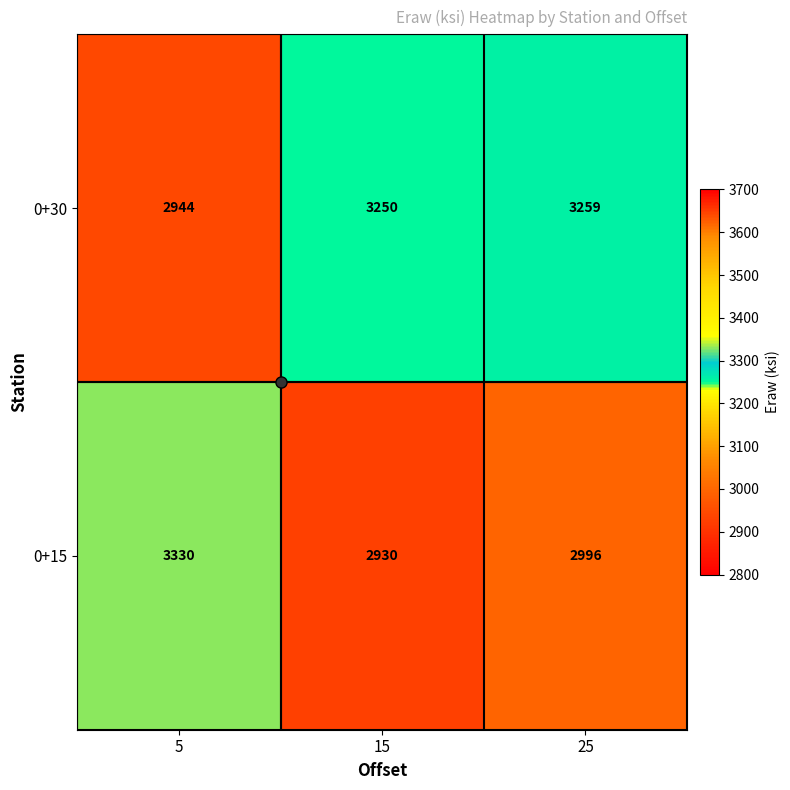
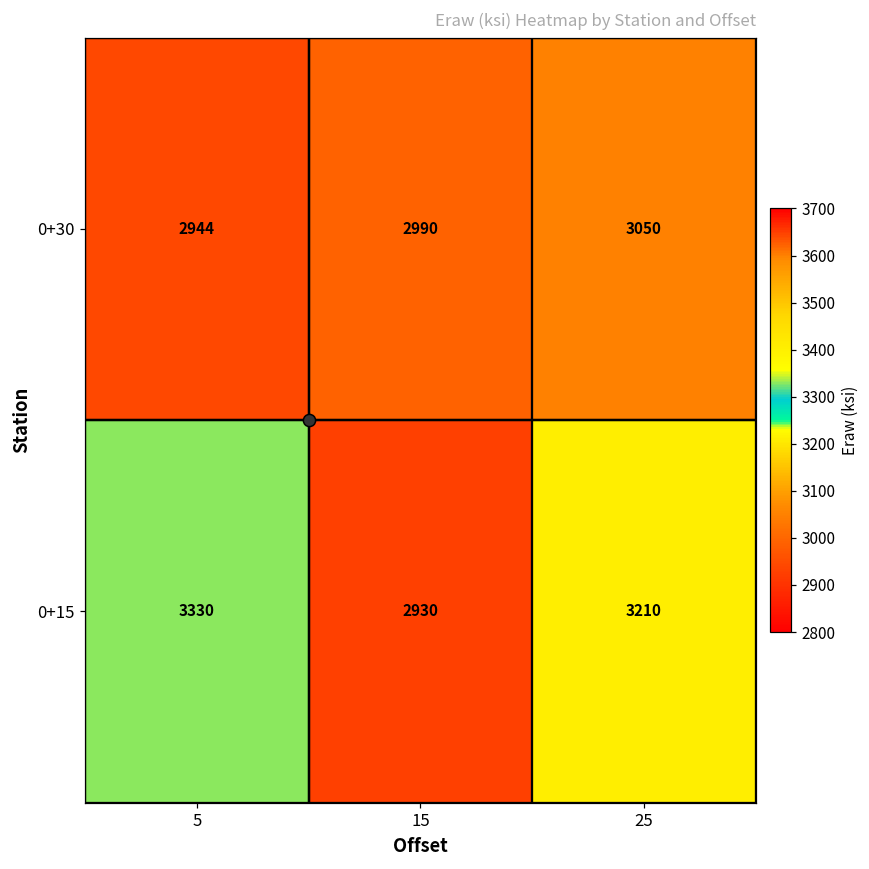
  {
    "0+30": {
      "5": 2944,
-     "15": 3250,
-     "25": 3259
+     "15": 2990,
+     "25": 3050
    },
    "0+15": {
      "5": 3330,
      "15": 2930,
-     "25": 2996
+     "25": 3210
    }
  }
